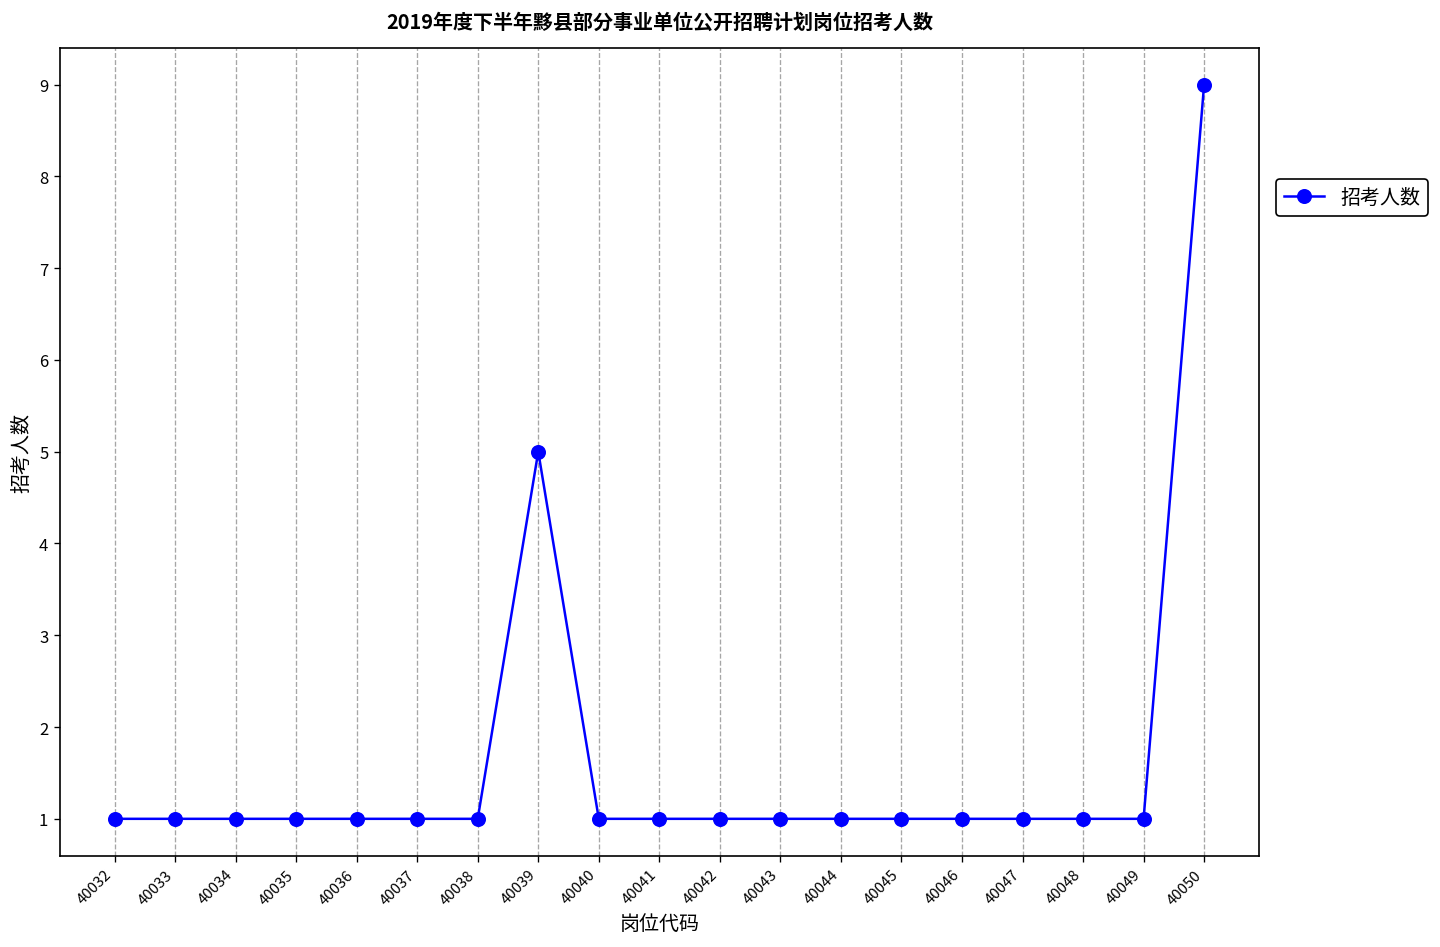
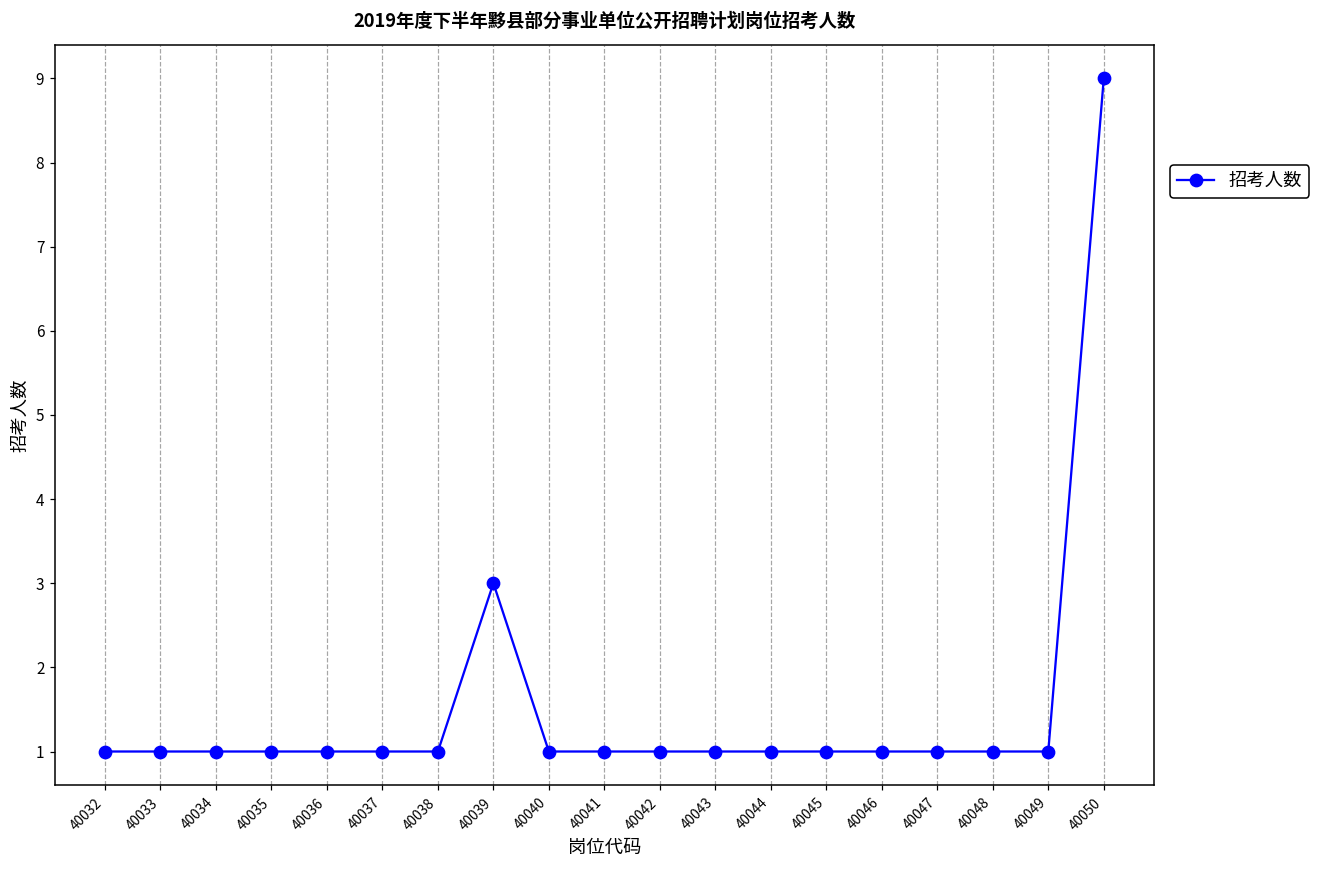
  {
    "40032": 1,
    "40033": 1,
    "40034": 1,
    "40035": 1,
    "40036": 1,
    "40037": 1,
    "40038": 1,
-   "40039": 5,
+   "40039": 3,
    "40040": 1,
    "40041": 1,
    "40042": 1,
    "40043": 1,
    "40044": 1,
    "40045": 1,
    "40046": 1,
    "40047": 1,
    "40048": 1,
    "40049": 1,
    "40050": 9
  }
